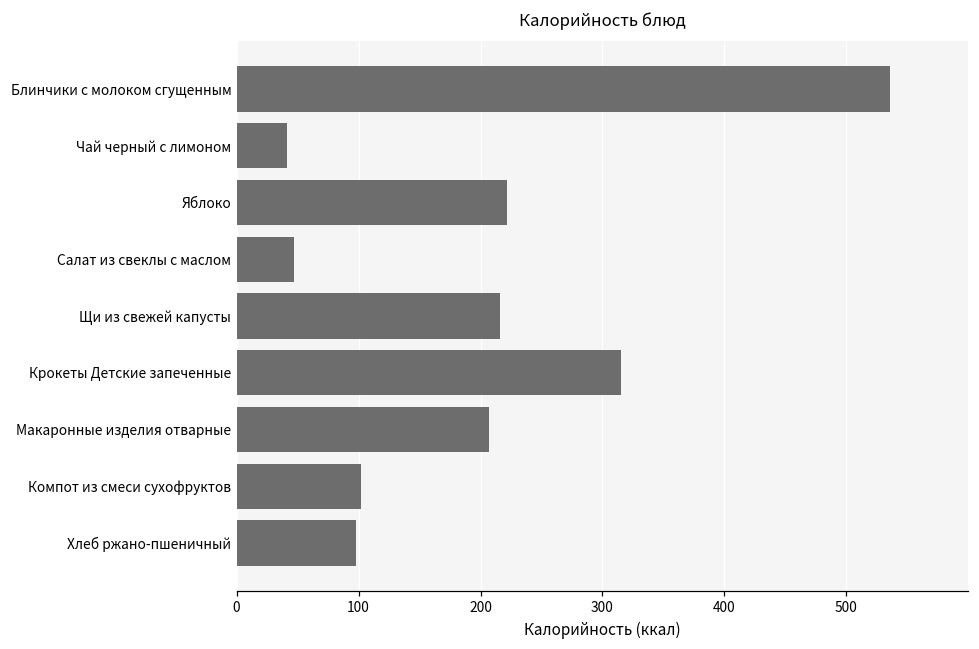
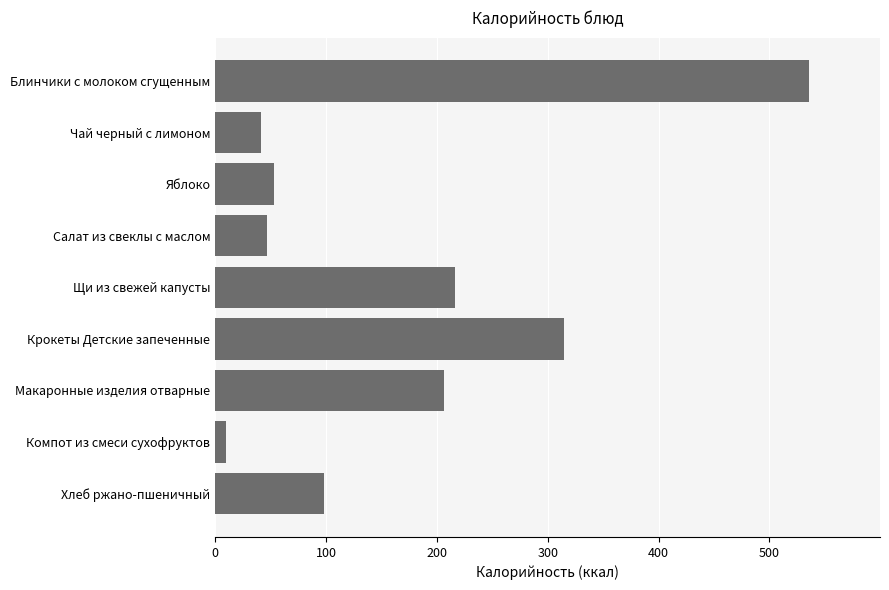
  {
    "Блинчики с молоком сгущенным": 536,
    "Чай черный с лимоном": 41,
-   "Яблоко": 222,
+   "Яблоко": 53,
    "Салат из свеклы с маслом": 47,
    "Щи из свежей капусты": 216,
    "Крокеты Детские запеченные": 315,
    "Макаронные изделия отварные": 207,
-   "Компот из смеси сухофруктов": 102,
+   "Компот из смеси сухофруктов": 9,
    "Хлеб ржано-пшеничный": 98
  }
